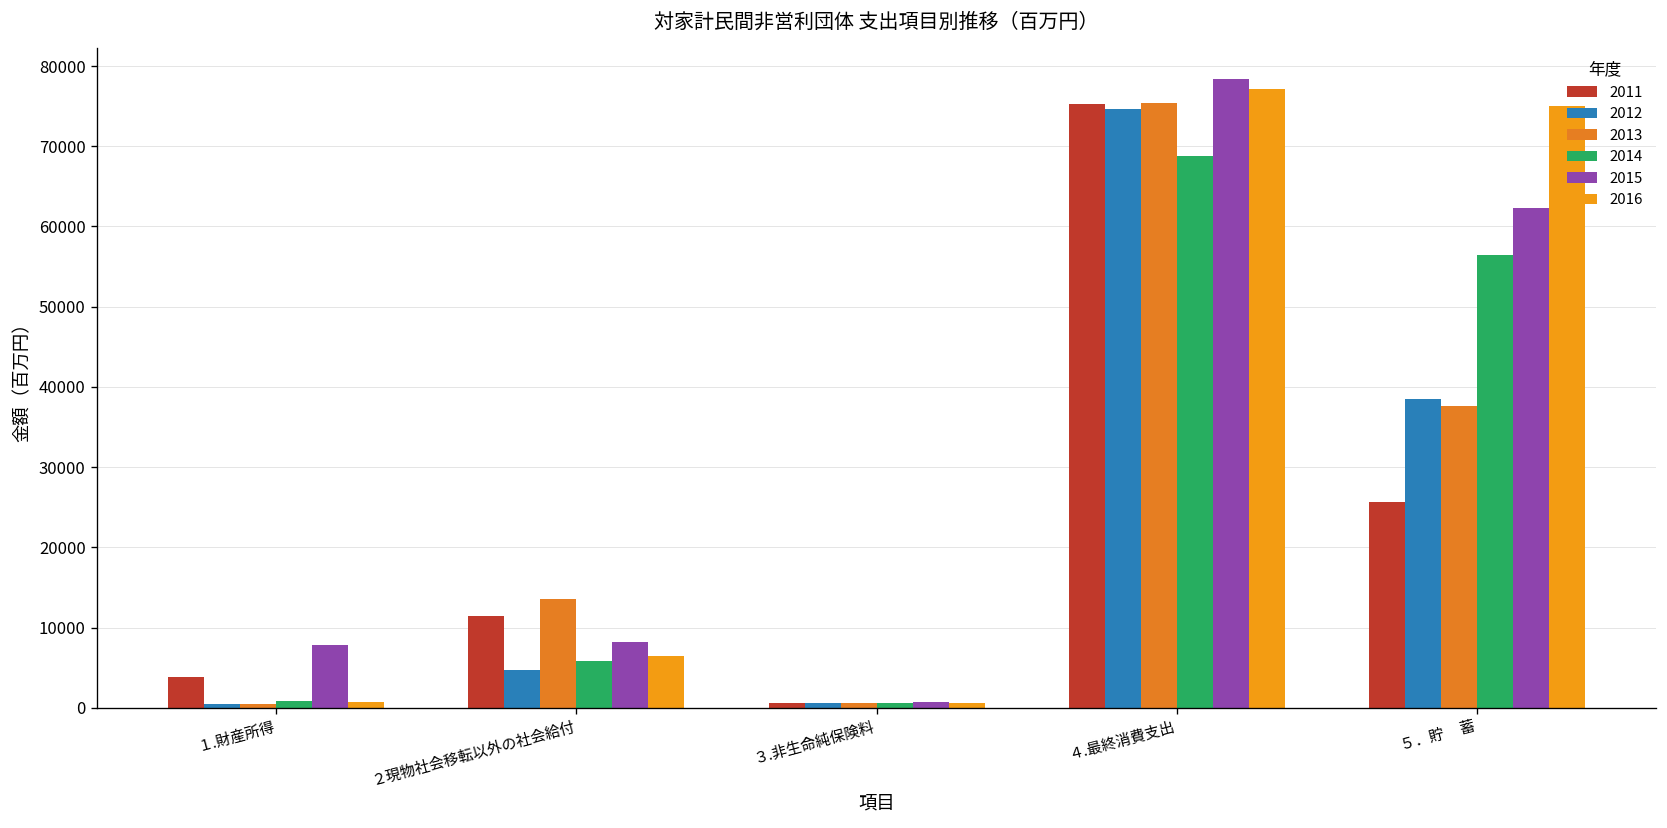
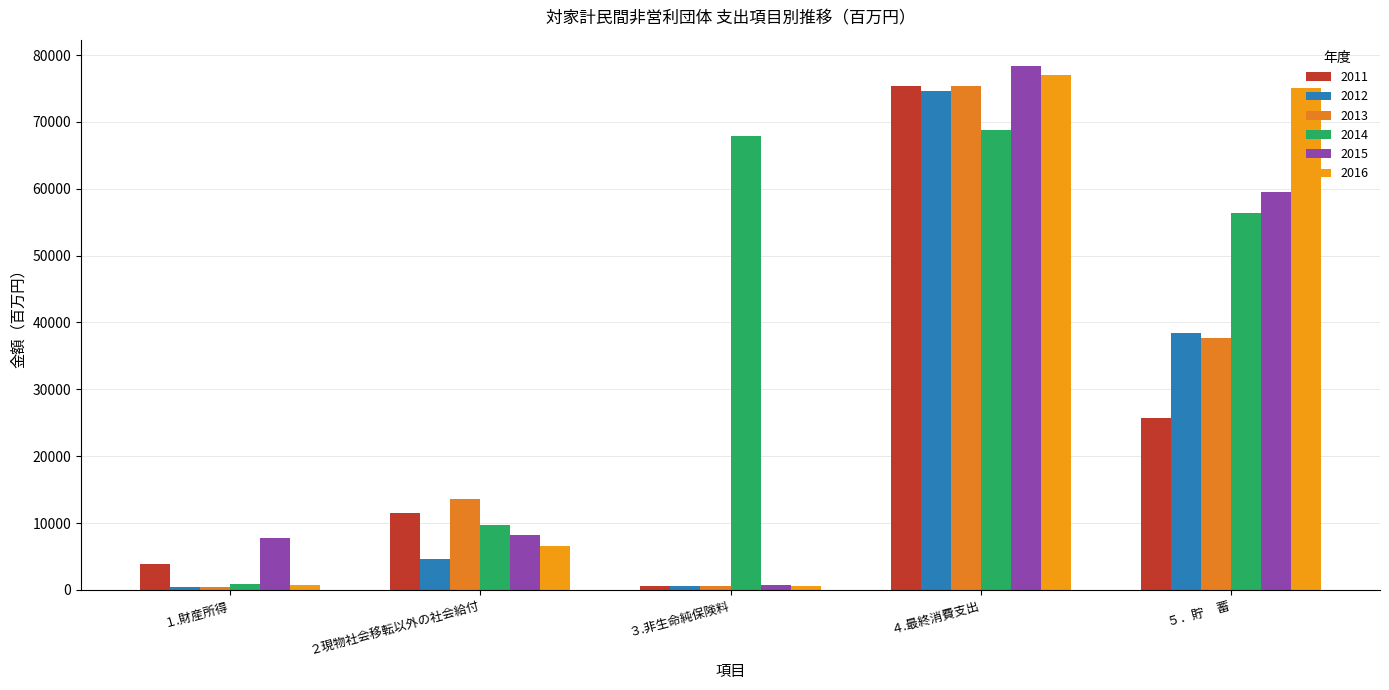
  {
    "2011": {
      "１.財産所得": 4000,
      "２現物社会移転以外の社会給付": 11000,
      "３.非生命純保険料": 1000,
      "４.最終消費支出": 75000,
      "５．貯 蓄": 26000
    },
    "2012": {
      "１.財産所得": 0,
      "２現物社会移転以外の社会給付": 5000,
      "３.非生命純保険料": 1000,
      "４.最終消費支出": 75000,
      "５．貯 蓄": 38000
    },
    "2014": {
      "１.財産所得": 1000,
-     "２現物社会移転以外の社会給付": 6000,
-     "３.非生命純保険料": 1000,
+     "２現物社会移転以外の社会給付": 10000,
+     "３.非生命純保険料": 68000,
      "４.最終消費支出": 69000,
      "５．貯 蓄": 56000
    },
    "2015": {
      "１.財産所得": 8000,
      "２現物社会移転以外の社会給付": 8000,
      "３.非生命純保険料": 1000,
      "４.最終消費支出": 78000,
-     "５．貯 蓄": 62000
+     "５．貯 蓄": 59000
    }
  }
